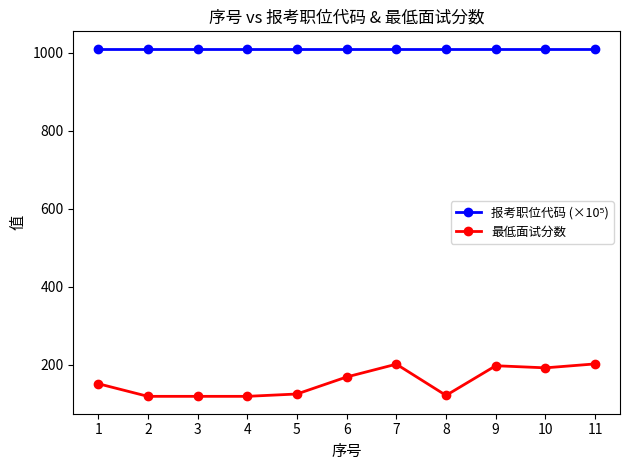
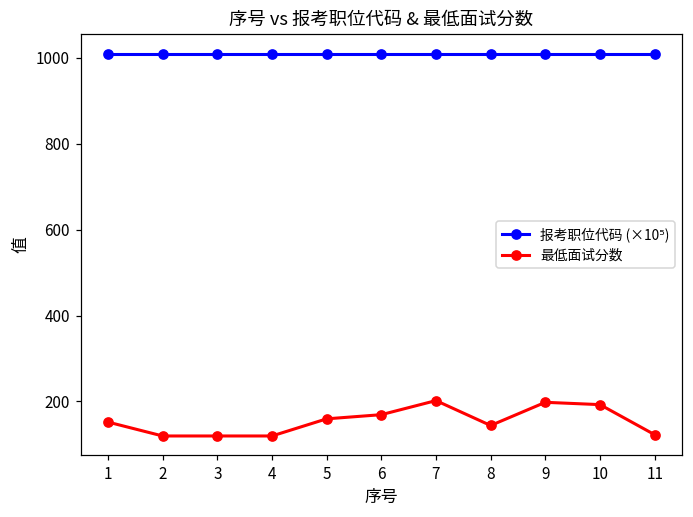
  {
    "报考职位代码 (×10⁵)": {
      "1": 1010,
      "2": 1010,
      "3": 1010,
      "4": 1010,
      "5": 1010,
      "6": 1010,
      "7": 1010,
      "8": 1010,
      "9": 1010,
      "10": 1010,
      "11": 1010
    },
    "最低面试分数": {
      "1": 150,
      "2": 120,
      "3": 120,
      "4": 120,
-     "5": 130,
+     "5": 160,
      "6": 170,
      "7": 200,
-     "8": 120,
+     "8": 140,
      "9": 200,
      "10": 190,
-     "11": 200
+     "11": 120
    }
  }
